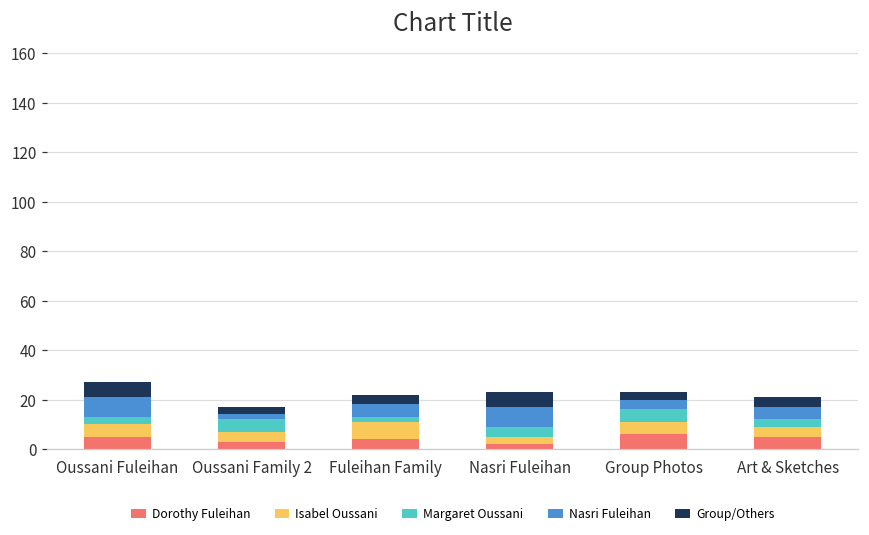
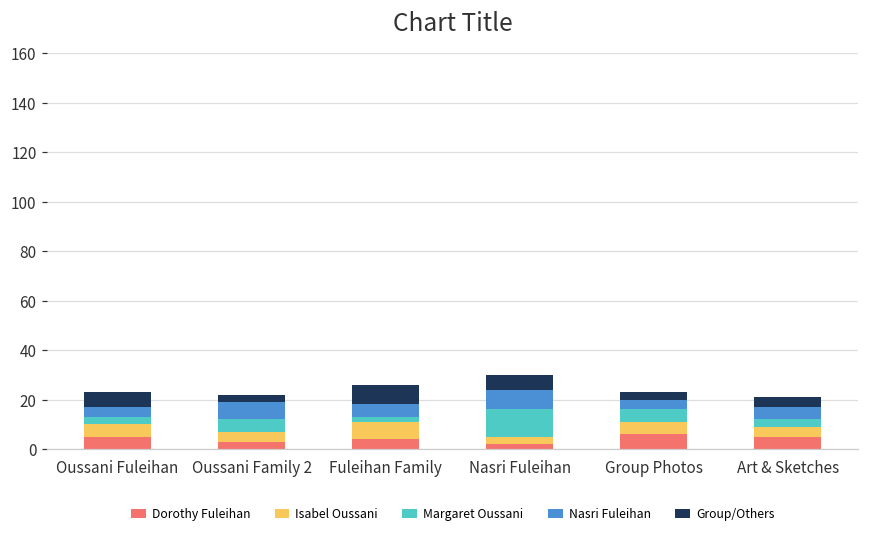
  {
    "Dorothy Fuleihan": {
      "Oussani Fuleihan": 5,
      "Oussani Family 2": 3,
      "Fuleihan Family": 4,
      "Nasri Fuleihan": 2,
      "Group Photos": 6,
      "Art & Sketches": 5
    },
    "Isabel Oussani": {
      "Oussani Fuleihan": 5,
      "Oussani Family 2": 4,
      "Fuleihan Family": 7,
      "Nasri Fuleihan": 3,
      "Group Photos": 5,
      "Art & Sketches": 4
    },
    "Margaret Oussani": {
      "Oussani Fuleihan": 3,
      "Oussani Family 2": 5,
      "Fuleihan Family": 2,
-     "Nasri Fuleihan": 4,
+     "Nasri Fuleihan": 11,
      "Group Photos": 5,
      "Art & Sketches": 3
    },
    "Nasri Fuleihan": {
-     "Oussani Fuleihan": 8,
-     "Oussani Family 2": 2,
+     "Oussani Fuleihan": 4,
+     "Oussani Family 2": 7,
      "Fuleihan Family": 5,
      "Nasri Fuleihan": 8,
      "Group Photos": 4,
      "Art & Sketches": 5
    },
    "Group/Others": {
      "Oussani Fuleihan": 6,
      "Oussani Family 2": 3,
-     "Fuleihan Family": 4,
+     "Fuleihan Family": 8,
      "Nasri Fuleihan": 6,
      "Group Photos": 3,
      "Art & Sketches": 4
    }
  }
